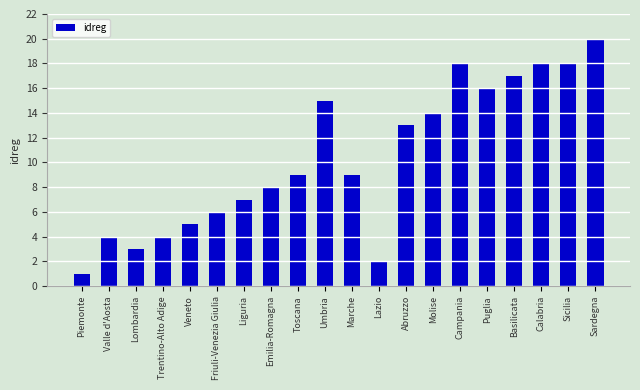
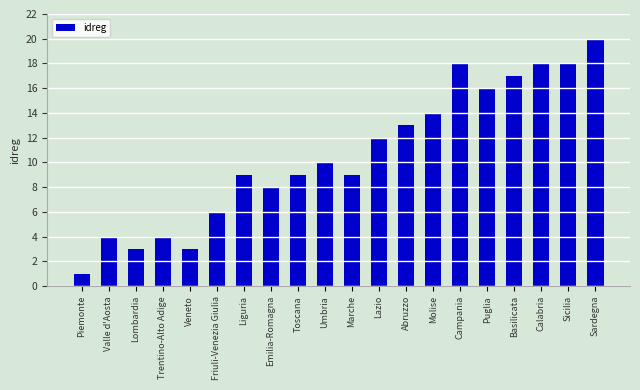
  {
    "Piemonte": 1,
    "Valle d'Aosta": 4,
    "Lombardia": 3,
    "Trentino-Alto Adige": 4,
-   "Veneto": 5,
+   "Veneto": 3,
    "Friuli-Venezia Giulia": 6,
-   "Liguria": 7,
+   "Liguria": 9,
    "Emilia-Romagna": 8,
    "Toscana": 9,
-   "Umbria": 15,
+   "Umbria": 10,
    "Marche": 9,
-   "Lazio": 2,
+   "Lazio": 12,
    "Abruzzo": 13,
    "Molise": 14,
    "Campania": 18,
    "Puglia": 16,
    "Basilicata": 17,
    "Calabria": 18,
    "Sicilia": 18,
    "Sardegna": 20
  }
